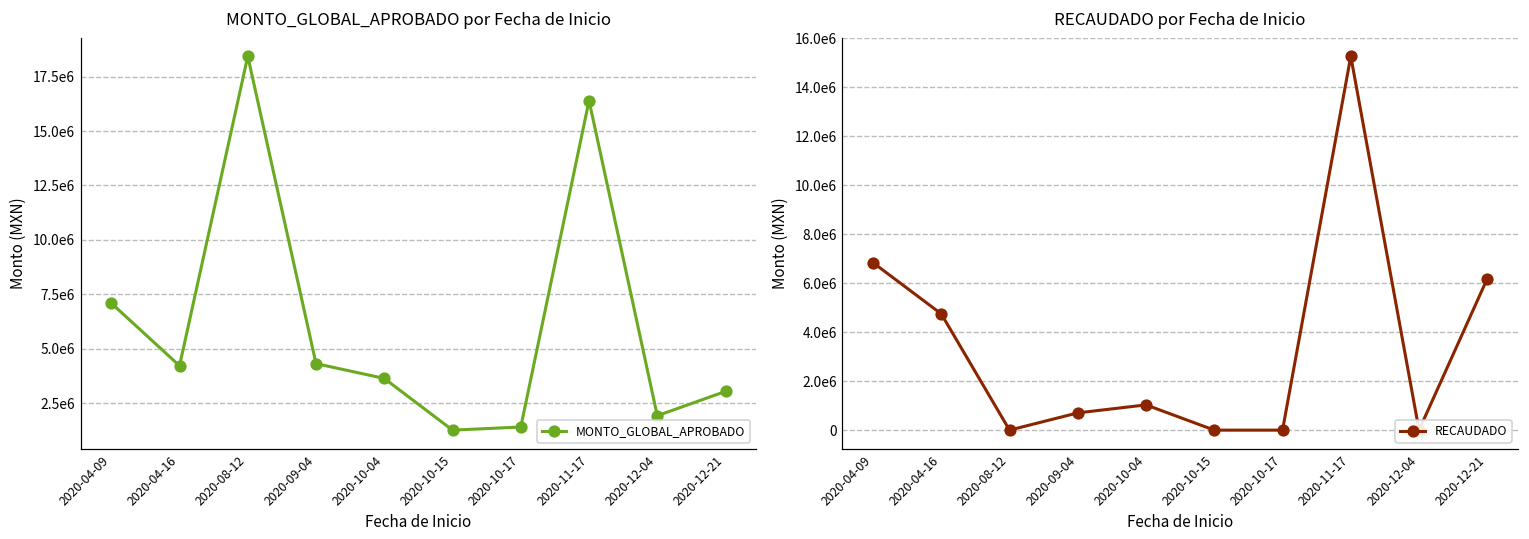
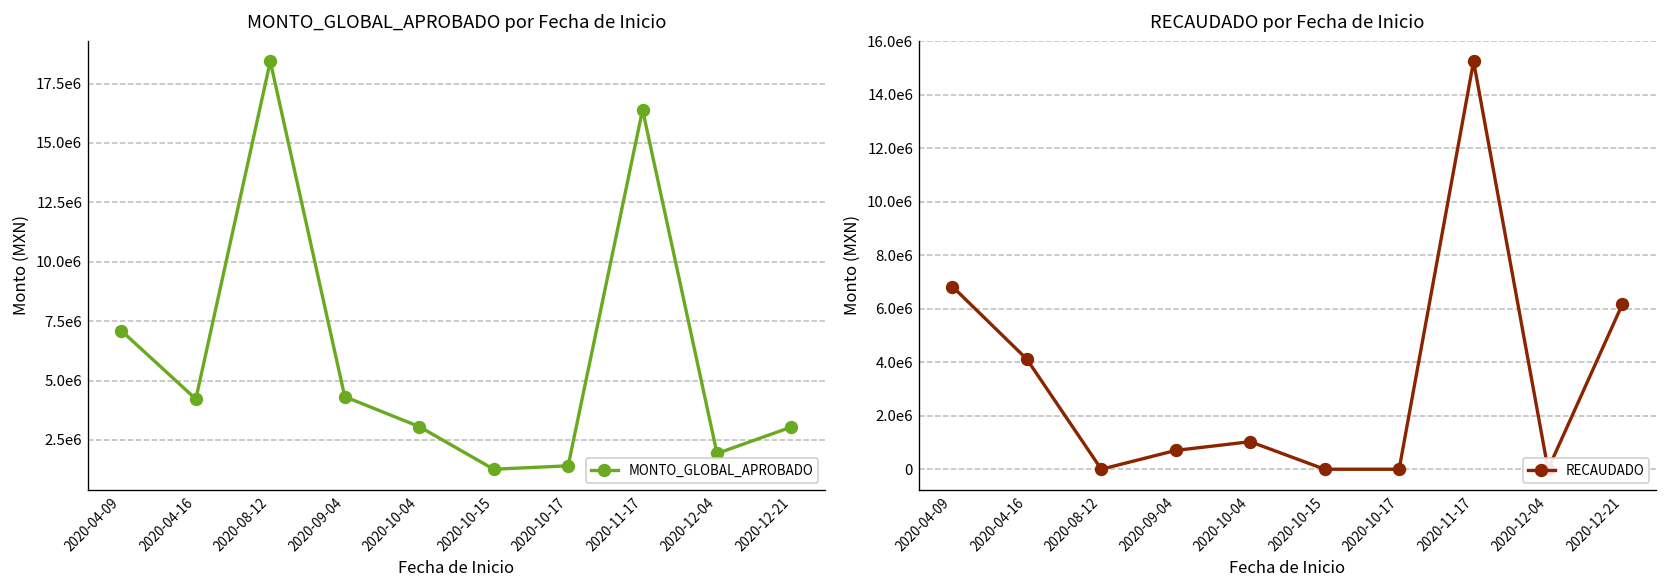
  {
    "MONTO_GLOBAL_APROBADO por Fecha de Inicio": {
      "2020-04-09": 7100000,
      "2020-04-16": 4200000,
      "2020-08-12": 18400000,
      "2020-09-04": 4300000,
-     "2020-10-04": 3600000,
+     "2020-10-04": 3100000,
      "2020-10-15": 1300000,
      "2020-10-17": 1400000,
      "2020-11-17": 16400000,
      "2020-12-04": 1900000,
      "2020-12-21": 3000000
    },
    "RECAUDADO por Fecha de Inicio": {
      "2020-04-09": 6800000,
-     "2020-04-16": 4700000,
+     "2020-04-16": 4100000,
      "2020-08-12": 0,
      "2020-09-04": 700000,
      "2020-10-04": 1000000,
      "2020-10-15": 0,
      "2020-10-17": 0,
      "2020-11-17": 15300000,
      "2020-12-21": 6200000
    }
  }
